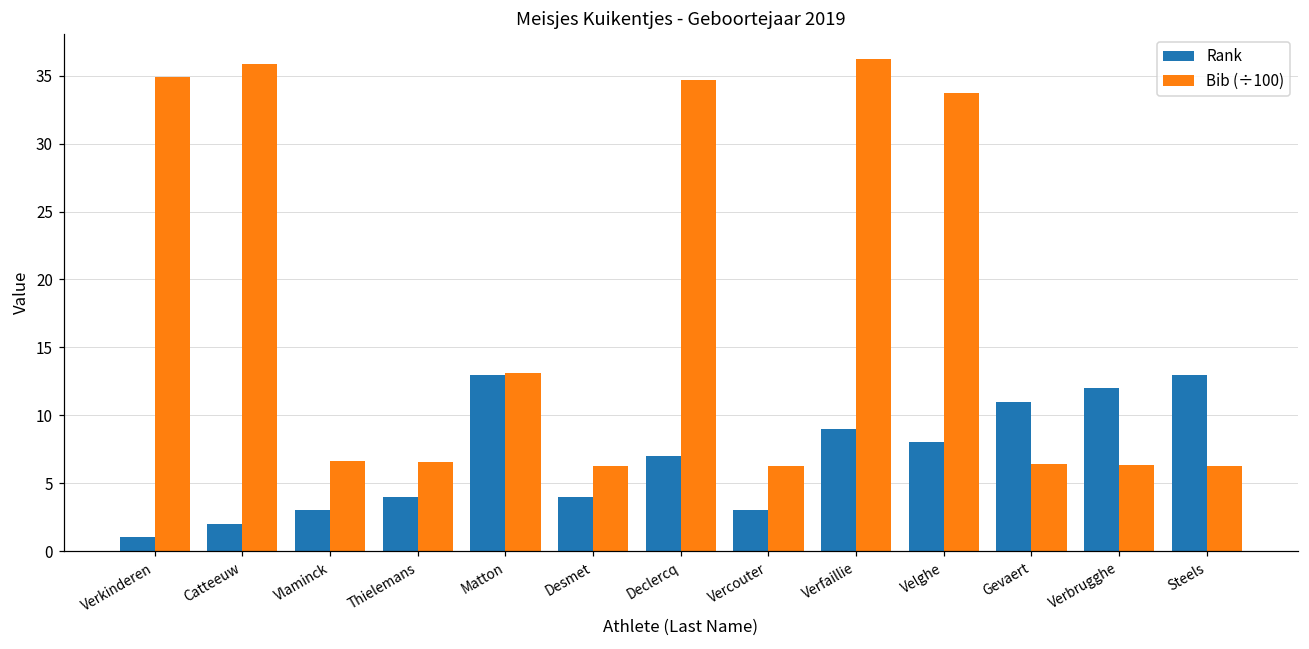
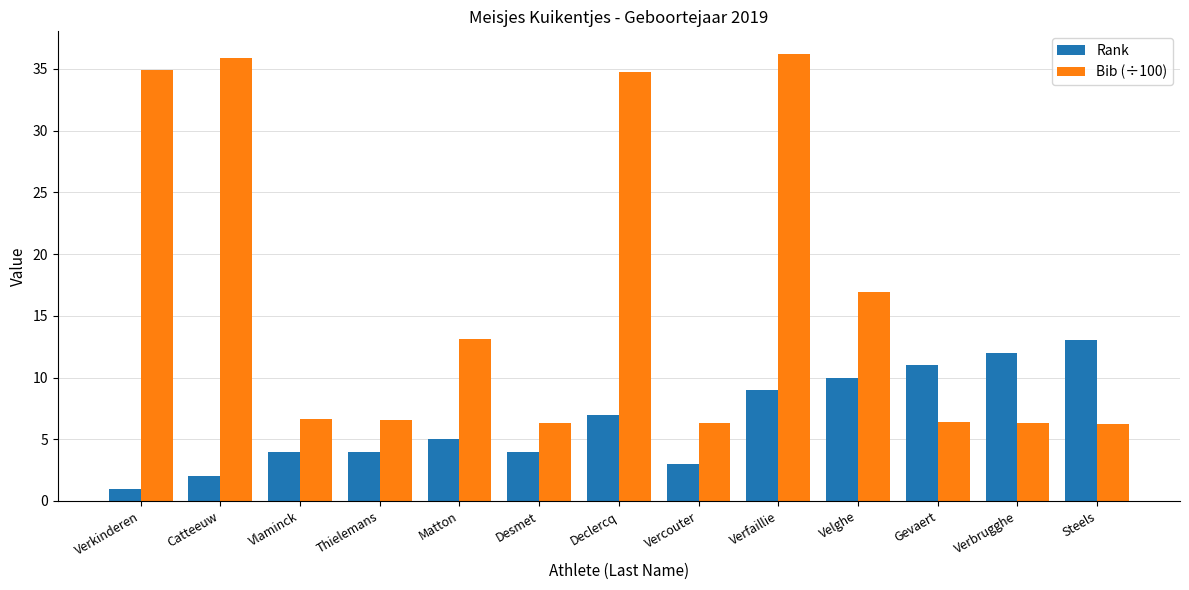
  {
    "Rank": {
      "Verkinderen": 1,
      "Catteeuw": 2,
-     "Vlaminck": 3,
+     "Vlaminck": 4,
      "Thielemans": 4,
-     "Matton": 13,
+     "Matton": 5,
      "Desmet": 4,
      "Declercq": 7,
      "Vercouter": 3,
      "Verfaillie": 9,
-     "Velghe": 8,
+     "Velghe": 10,
      "Gevaert": 11,
      "Verbrugghe": 12,
      "Steels": 13
    },
    "Bib (÷100)": {
      "Verkinderen": 34.9,
      "Catteeuw": 35.9,
      "Vlaminck": 6.6,
      "Thielemans": 6.6,
      "Matton": 13.1,
      "Desmet": 6.3,
      "Declercq": 34.7,
      "Vercouter": 6.3,
      "Verfaillie": 36.2,
-     "Velghe": 33.7,
+     "Velghe": 16.9,
      "Gevaert": 6.4,
      "Verbrugghe": 6.3,
      "Steels": 6.2
    }
  }
